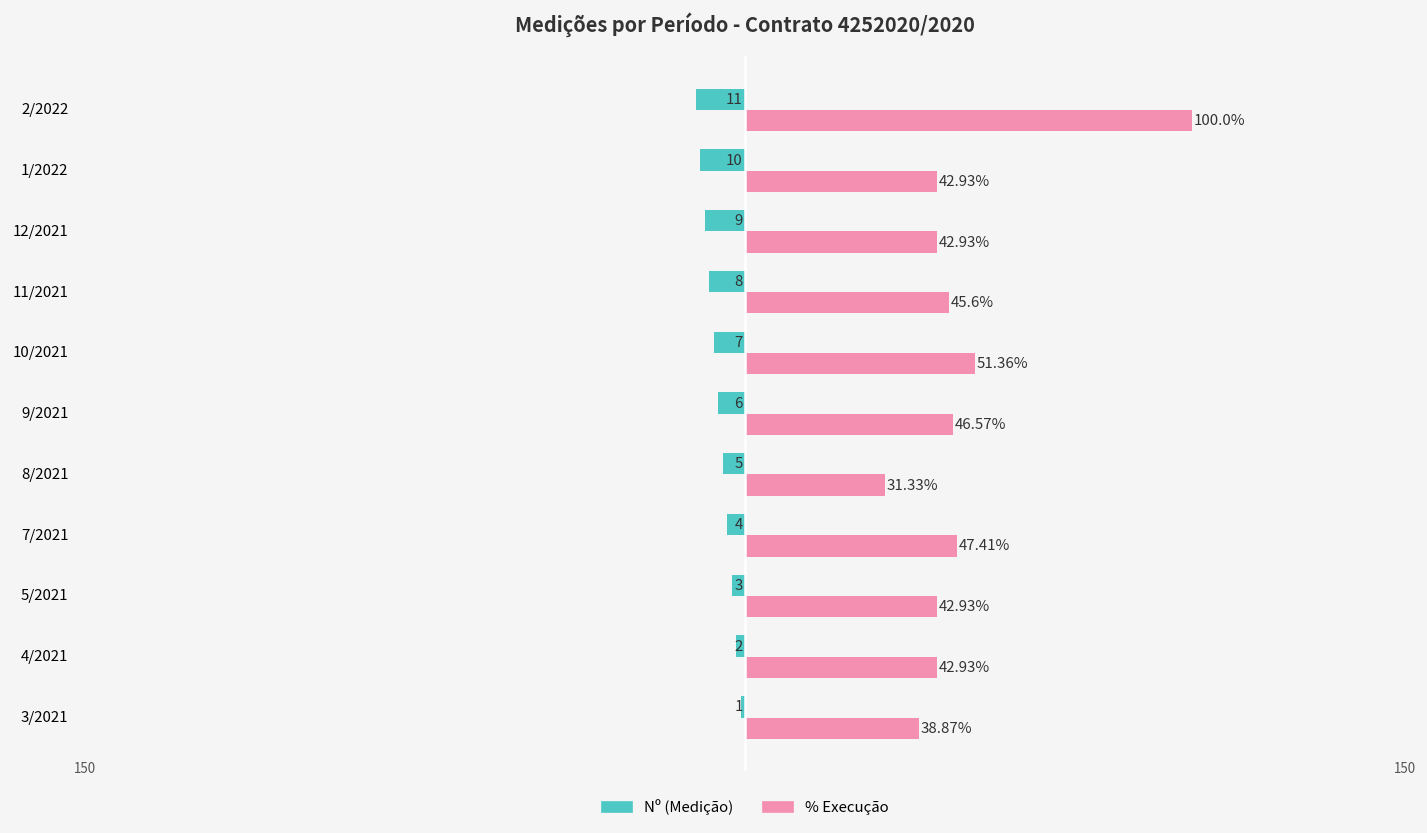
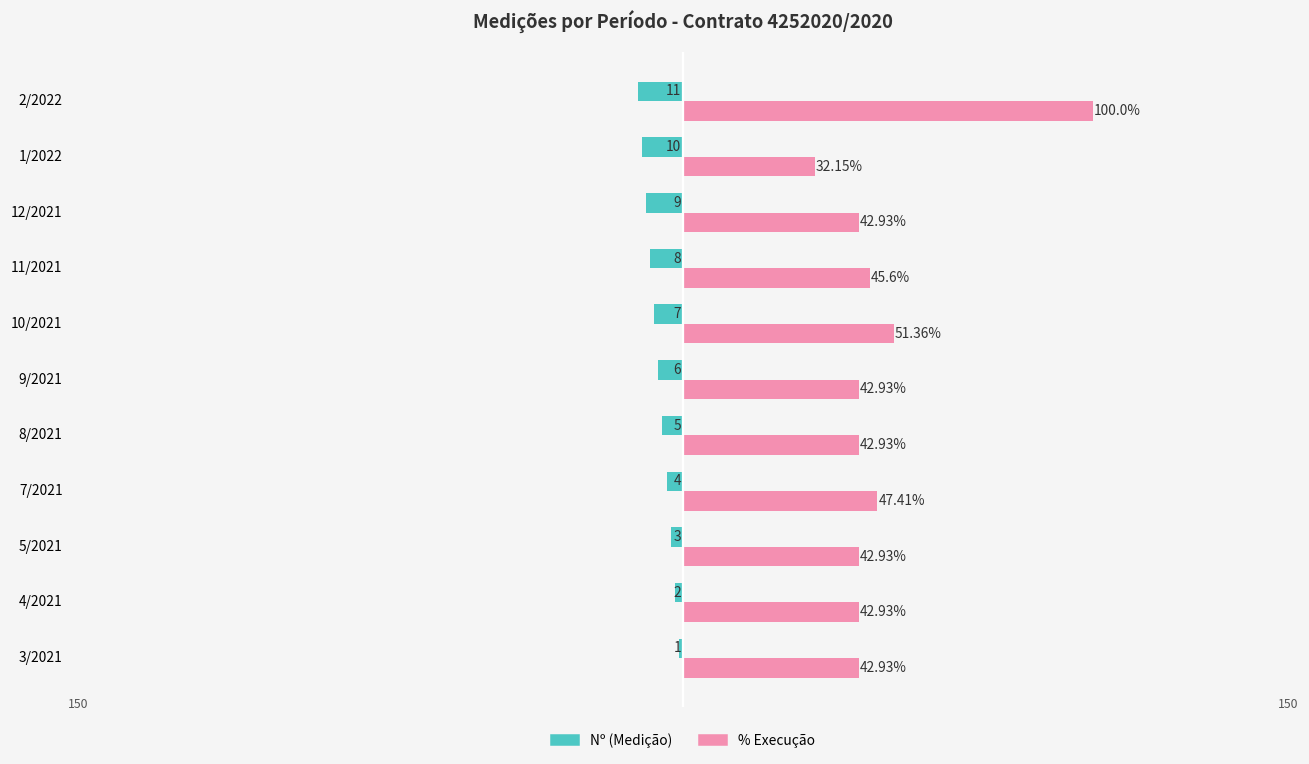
  {
    "% Execução": {
      "2/2022": "100.0%",
-     "1/2022": "42.93%",
+     "1/2022": "32.15%",
      "12/2021": "42.93%",
      "11/2021": "45.6%",
      "10/2021": "51.36%",
-     "9/2021": "46.57%",
-     "8/2021": "31.33%",
+     "9/2021": "42.93%",
+     "8/2021": "42.93%",
      "7/2021": "47.41%",
      "5/2021": "42.93%",
      "4/2021": "42.93%",
-     "3/2021": "38.87%"
+     "3/2021": "42.93%"
    }
  }
